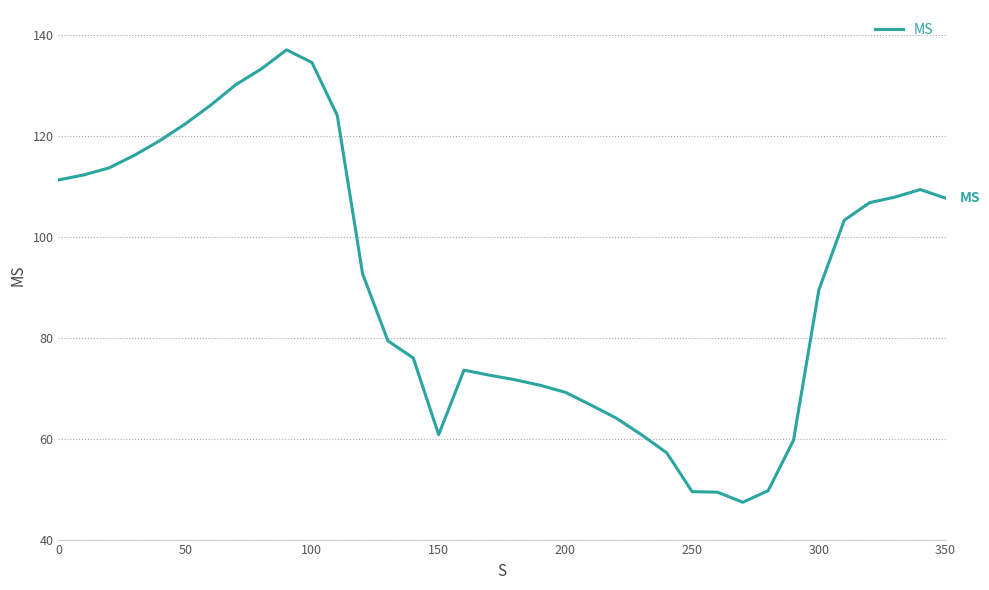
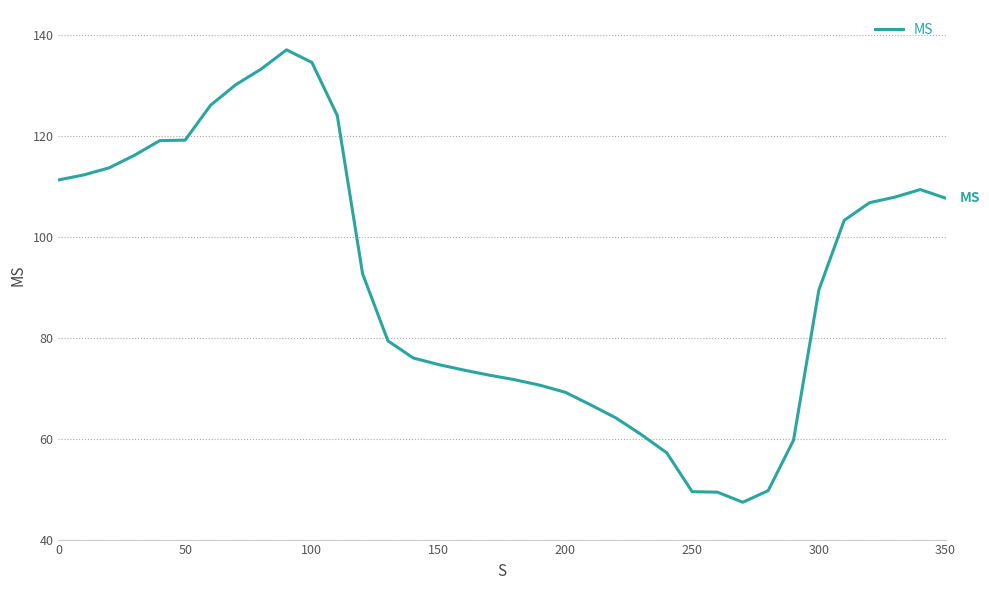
  {
    "0": 111,
-   "50": 122,
+   "50": 119,
    "100": 135,
-   "150": 61,
+   "150": 75,
    "200": 69,
    "250": 50,
    "300": 90,
    "350": 108
  }
